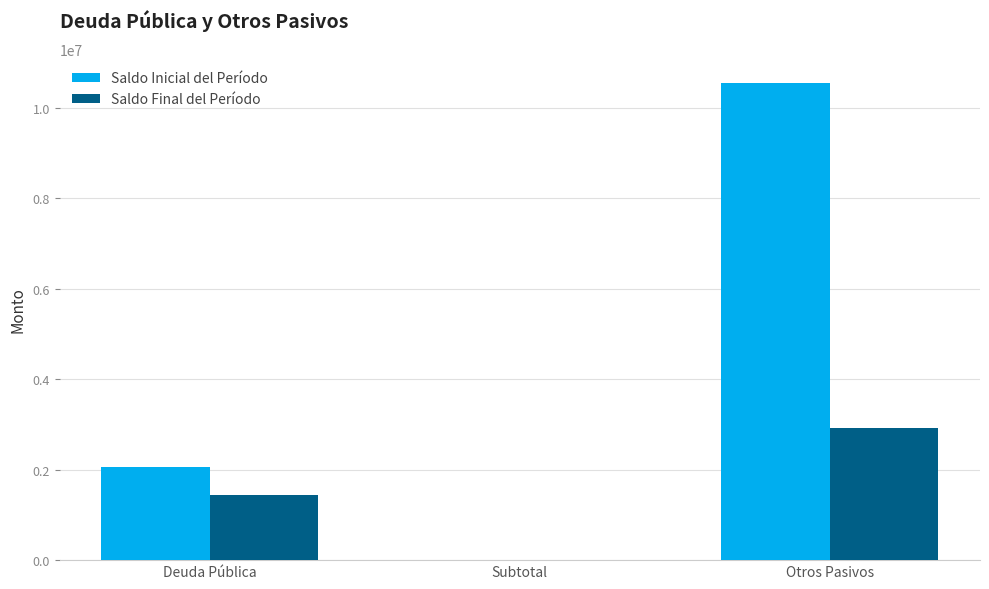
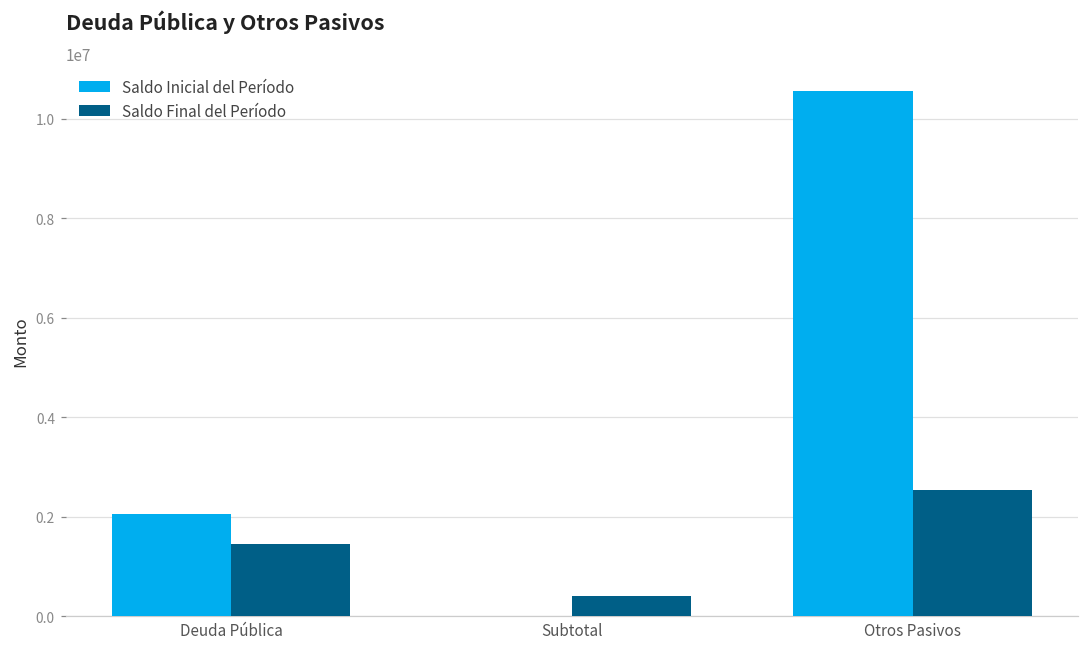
  {
    "Saldo Inicial del Período": {
      "Deuda Pública": 2100000,
      "Subtotal": 0,
      "Otros Pasivos": 10600000
    },
    "Saldo Final del Período": {
      "Deuda Pública": 1400000,
-     "Subtotal": 0,
-     "Otros Pasivos": 2900000
+     "Subtotal": 400000,
+     "Otros Pasivos": 2500000
    }
  }
